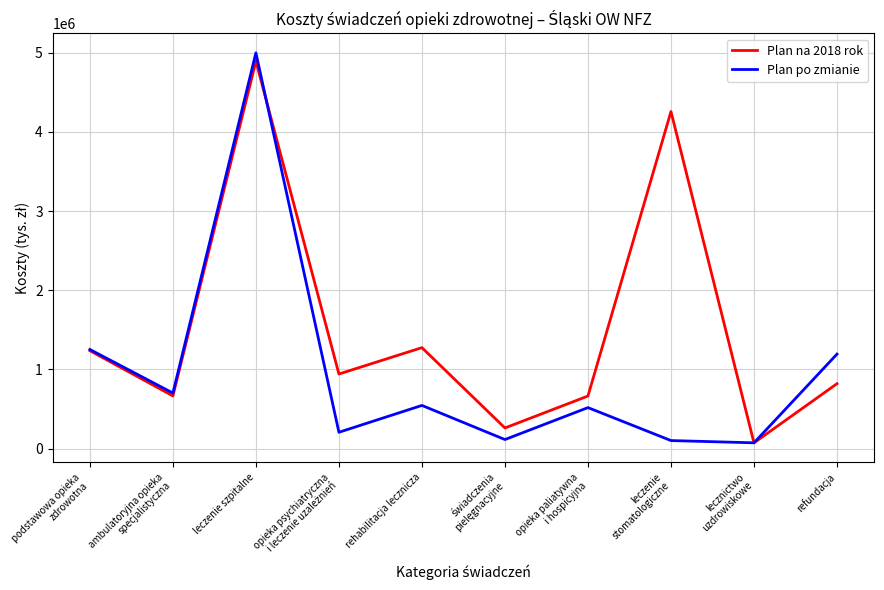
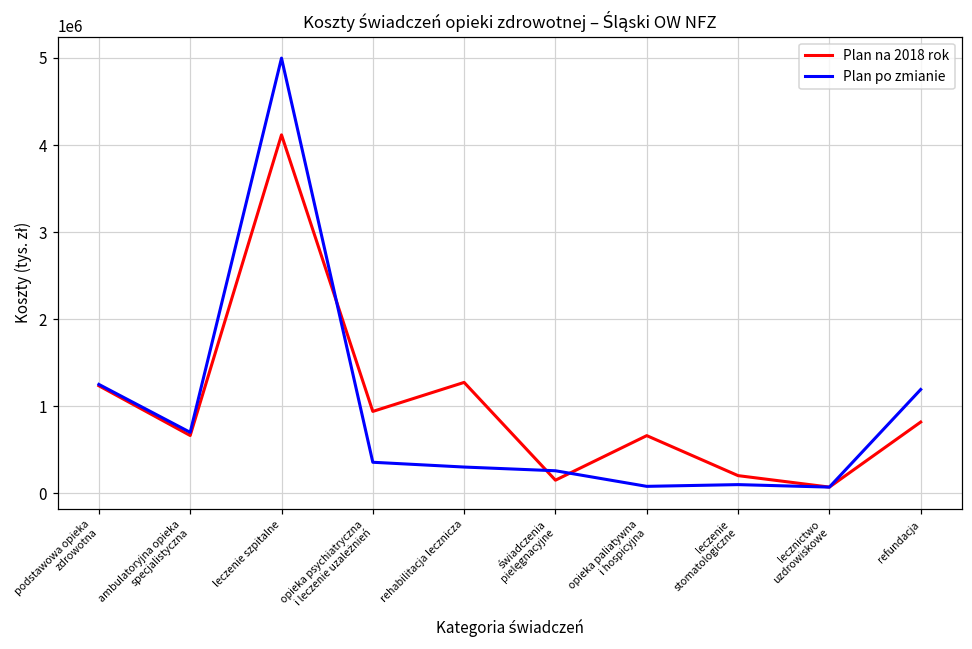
  {
    "Plan na 2018 rok": {
      "ambulatoryjna opieka specjalistyczna": 700000,
-     "leczenie szpitalne": 4900000,
+     "leczenie szpitalne": 4100000,
      "opieka psychiatryczna i leczenie uzależnień": 900000,
      "rehabilitacja lecznicza": 1300000,
-     "świadczenia pielęgnacyjne": 300000,
+     "świadczenia pielęgnacyjne": 200000,
      "opieka paliatywna i hospicyjna": 700000,
-     "leczenie stomatologiczne": 4300000,
+     "leczenie stomatologiczne": 200000,
      "refundacja": 800000
    },
    "Plan po zmianie": {
      "ambulatoryjna opieka specjalistyczna": 700000,
      "leczenie szpitalne": 5000000,
-     "opieka psychiatryczna i leczenie uzależnień": 200000,
-     "rehabilitacja lecznicza": 500000,
-     "świadczenia pielęgnacyjne": 100000,
-     "opieka paliatywna i hospicyjna": 500000,
+     "opieka psychiatryczna i leczenie uzależnień": 400000,
+     "rehabilitacja lecznicza": 300000,
+     "świadczenia pielęgnacyjne": 300000,
+     "opieka paliatywna i hospicyjna": 100000,
      "leczenie stomatologiczne": 100000,
      "refundacja": 1200000
    }
  }
